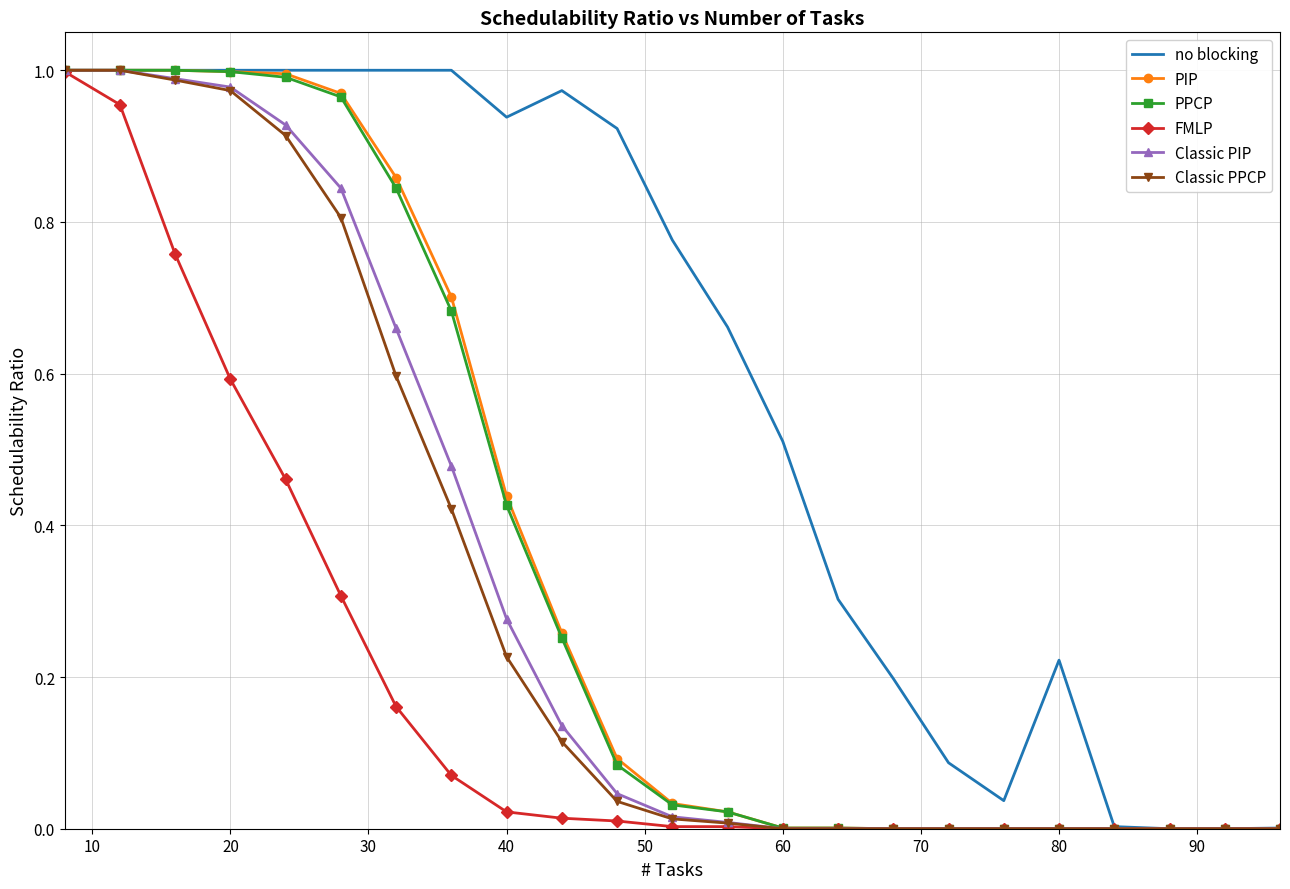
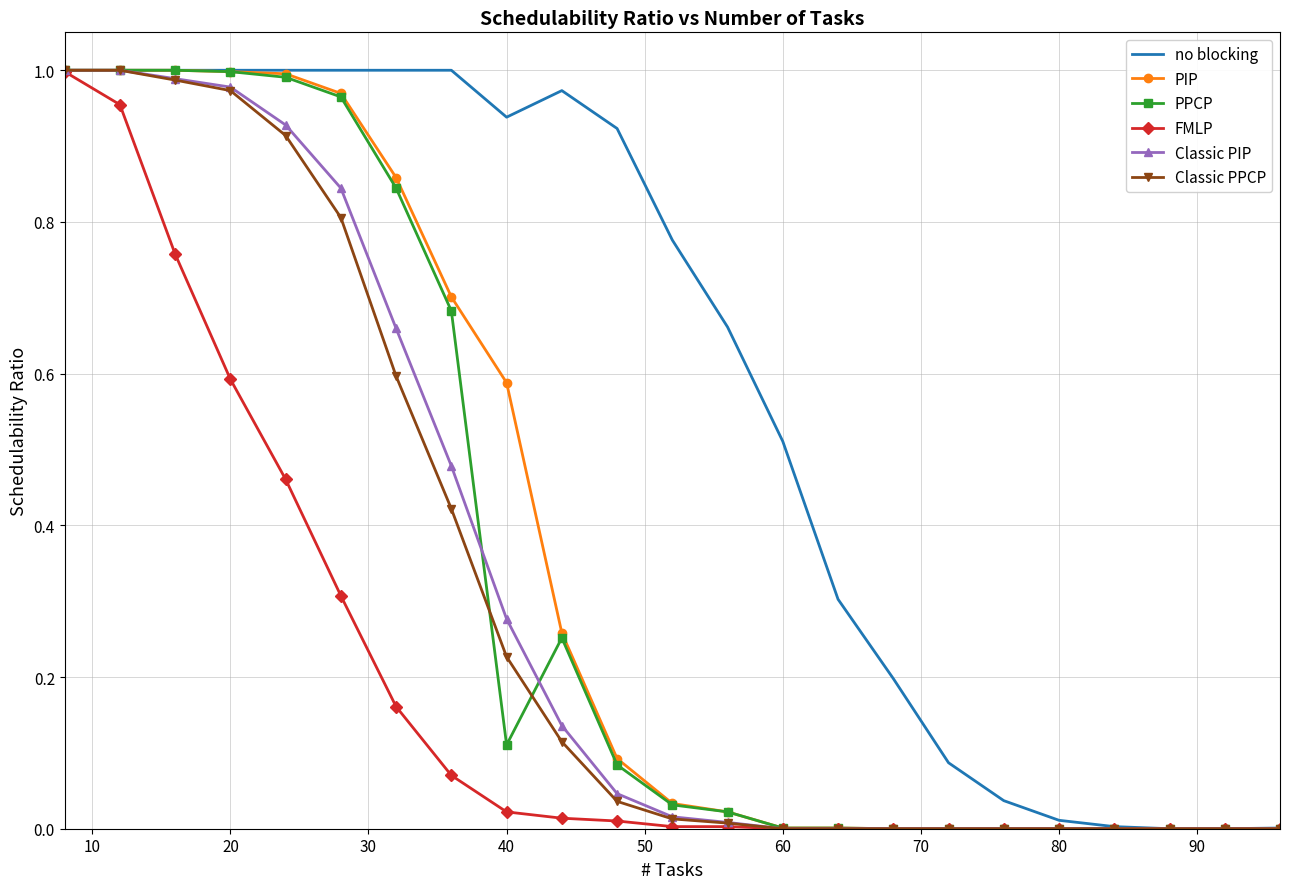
  {
    "no blocking": {
      "40": 0.94,
      "60": 0.51,
-     "80": 0.22
+     "80": 0.01
    },
    "PIP": {
-     "40": 0.44
+     "40": 0.59
    },
    "PPCP": {
-     "40": 0.43
+     "40": 0.11
    },
    "FMLP": {
      "20": 0.59,
      "40": 0.02
    },
    "Classic PIP": {
      "20": 0.98,
      "40": 0.28
    },
    "Classic PPCP": {
      "20": 0.97,
      "40": 0.23
    }
  }
